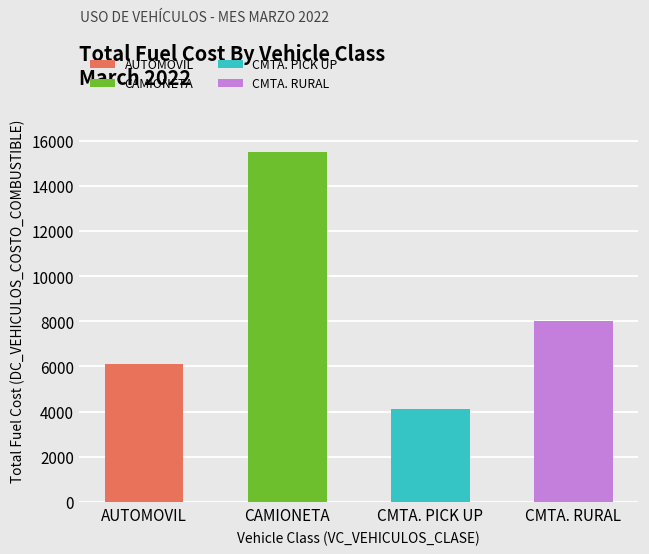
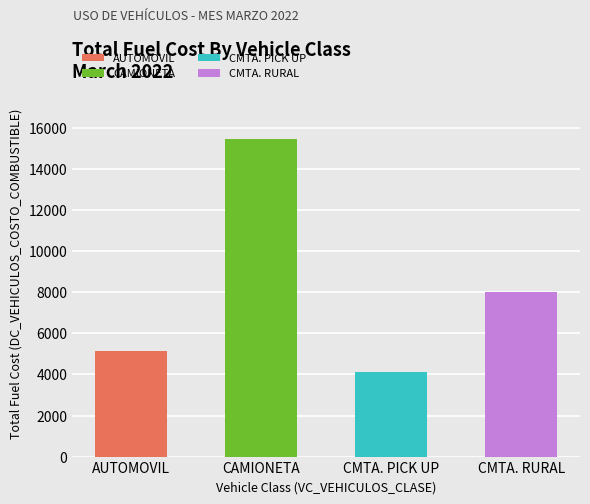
  {
-   "AUTOMOVIL": 6100,
+   "AUTOMOVIL": 5100,
    "CAMIONETA": 15500,
    "CMTA. PICK UP": 4100,
    "CMTA. RURAL": 8000
  }
